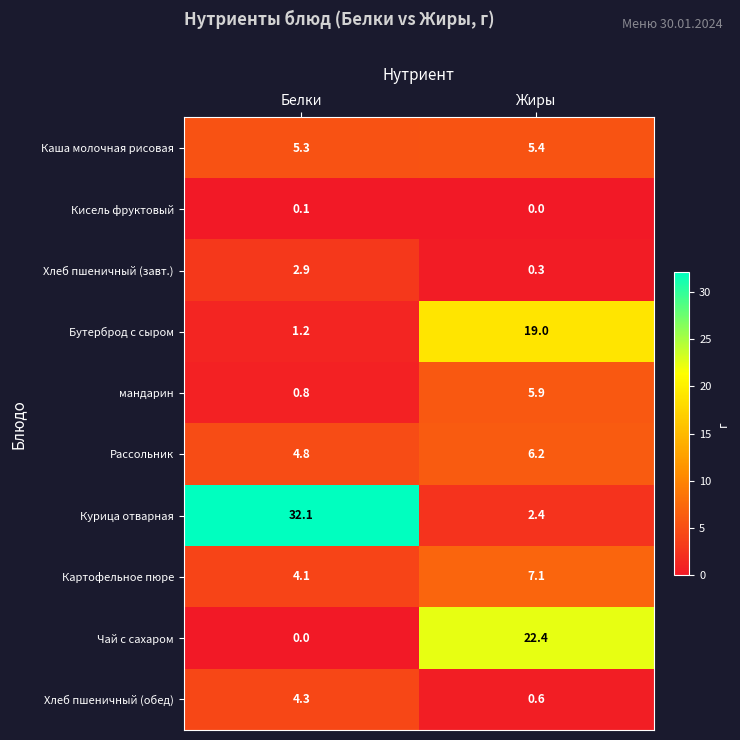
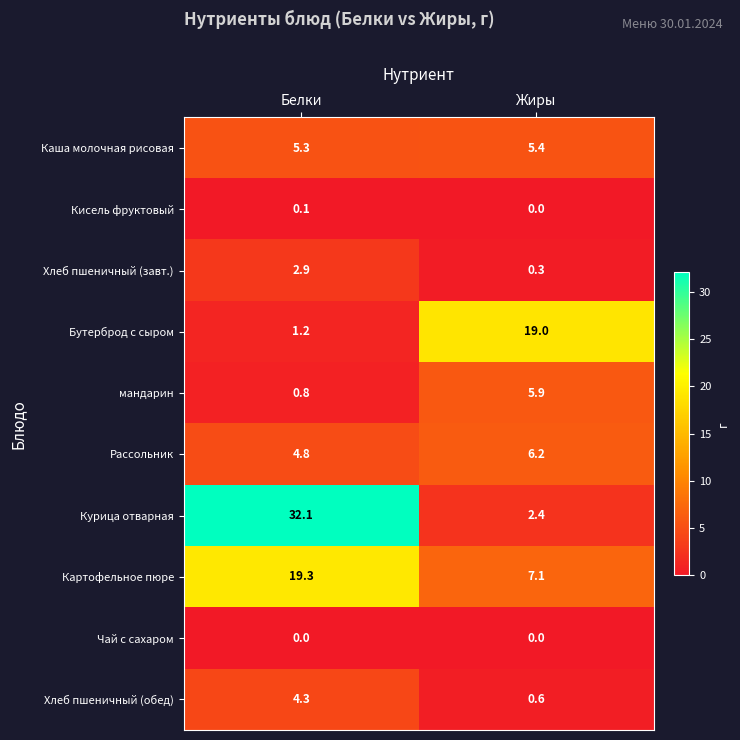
  {
    "Каша молочная рисовая": {
      "Белки": 5.3,
      "Жиры": 5.4
    },
    "Кисель фруктовый": {
      "Белки": 0.1,
      "Жиры": 0.0
    },
    "Хлеб пшеничный (завт.)": {
      "Белки": 2.9,
      "Жиры": 0.3
    },
    "Бутерброд с сыром": {
      "Белки": 1.2,
      "Жиры": 19.0
    },
    "мандарин": {
      "Белки": 0.8,
      "Жиры": 5.9
    },
    "Рассольник": {
      "Белки": 4.8,
      "Жиры": 6.2
    },
    "Курица отварная": {
      "Белки": 32.1,
      "Жиры": 2.4
    },
    "Картофельное пюре": {
-     "Белки": 4.1,
+     "Белки": 19.3,
      "Жиры": 7.1
    },
    "Чай с сахаром": {
      "Белки": 0.0,
-     "Жиры": 22.4
+     "Жиры": 0.0
    },
    "Хлеб пшеничный (обед)": {
      "Белки": 4.3,
      "Жиры": 0.6
    }
  }
